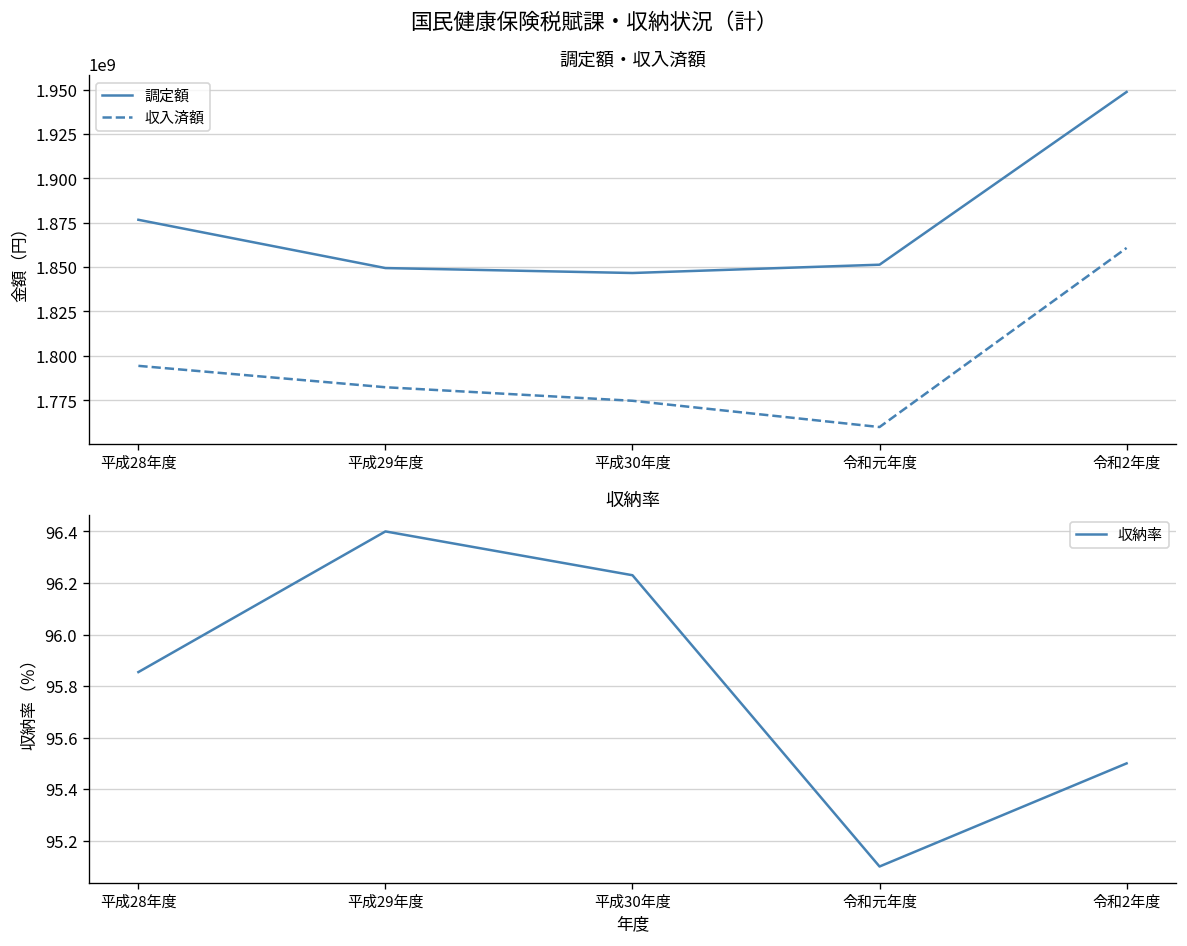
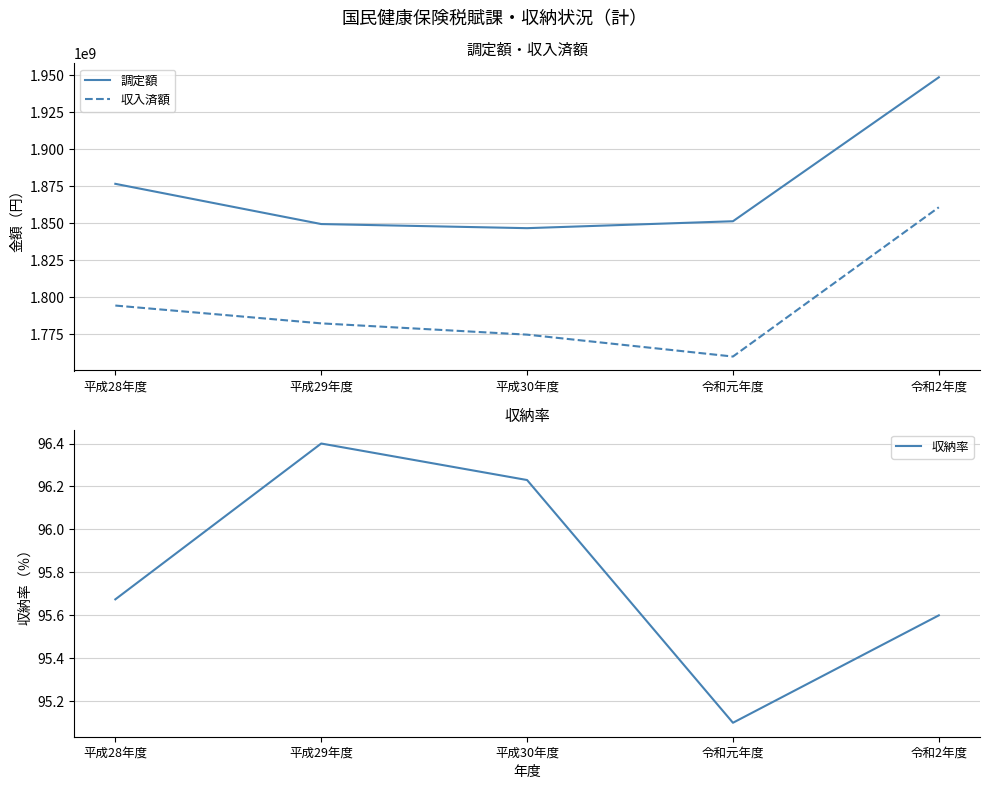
  {
    "収納率": {
-     "平成28年度": 95.85,
+     "平成28年度": 95.67,
      "平成29年度": 96.40,
      "平成30年度": 96.23,
      "令和元年度": 95.10,
-     "令和2年度": 95.5
+     "令和2年度": 95.6
    }
  }
